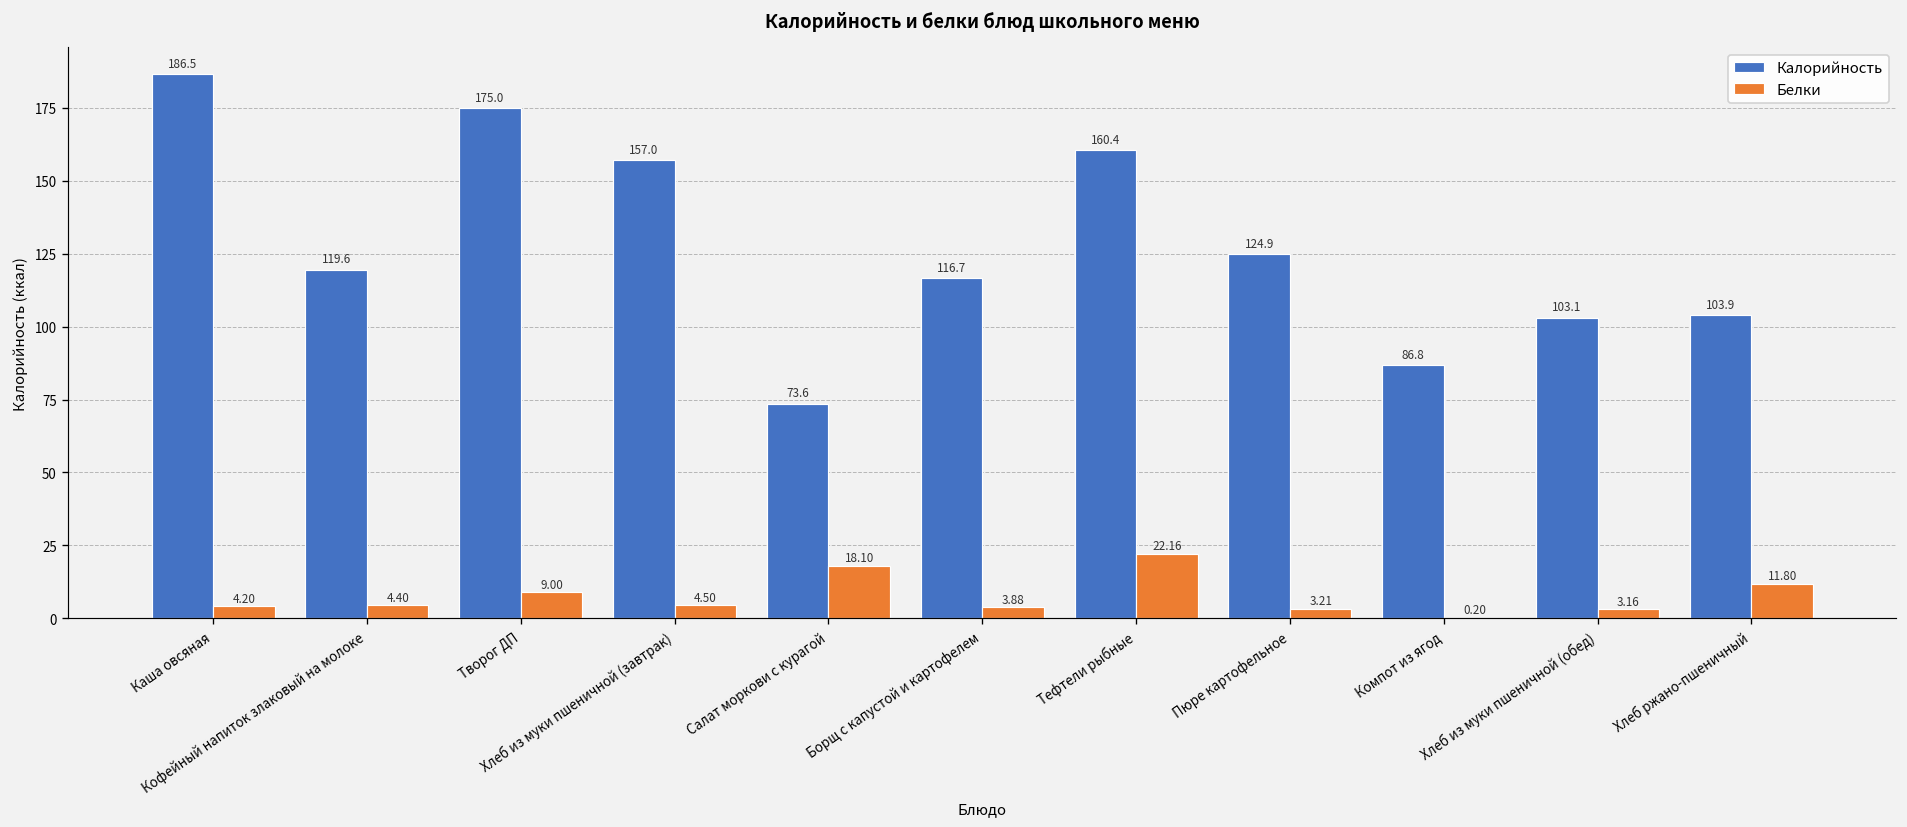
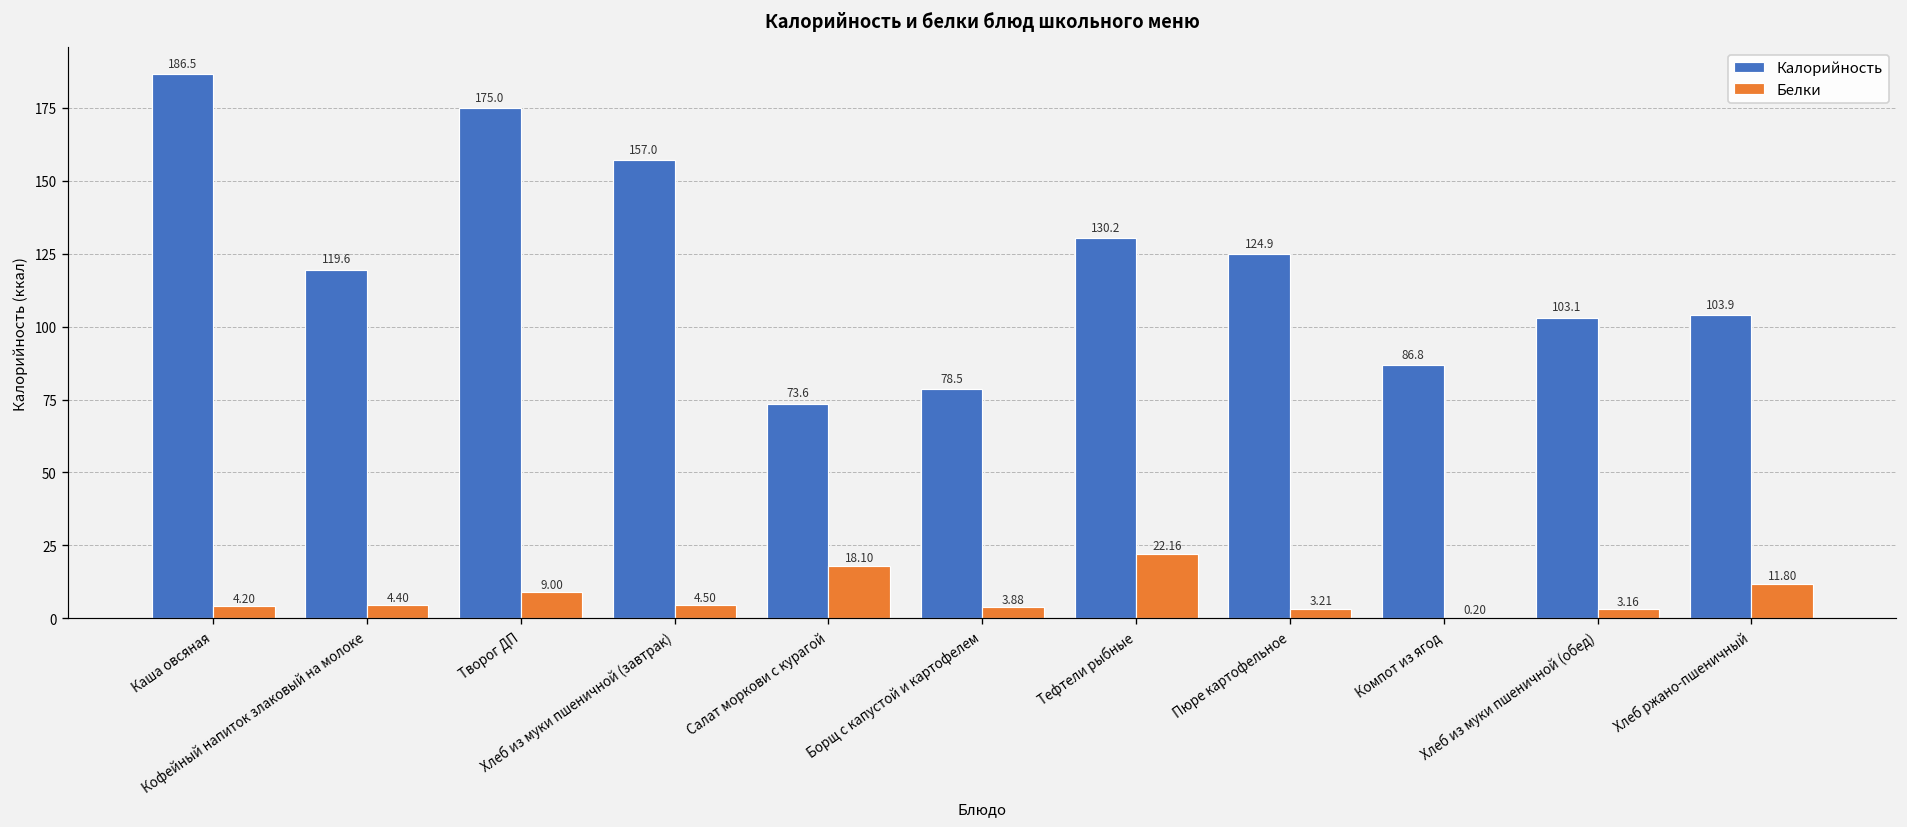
  {
    "Калорийность": {
      "Каша овсяная": 186.5,
      "Кофейный напиток злаковый на молоке": 119.6,
      "Творог ДП": 175.0,
      "Хлеб из муки пшеничной (завтрак)": 157.0,
      "Салат моркови с курагой": 73.6,
-     "Борщ с капустой и картофелем": 116.7,
-     "Тефтели рыбные": 160.4,
+     "Борщ с капустой и картофелем": 78.5,
+     "Тефтели рыбные": 130.2,
      "Пюре картофельное": 124.9,
      "Компот из ягод": 86.8,
      "Хлеб из муки пшеничной (обед)": 103.1,
      "Хлеб ржано-пшеничный": 103.9
    },
    "Белки": {
      "Каша овсяная": 4.20,
      "Кофейный напиток злаковый на молоке": 4.40,
      "Творог ДП": 9.00,
      "Хлеб из муки пшеничной (завтрак)": 4.50,
      "Салат моркови с курагой": 18.10,
      "Борщ с капустой и картофелем": 3.88,
      "Тефтели рыбные": 22.16,
      "Пюре картофельное": 3.21,
      "Компот из ягод": 0.20,
      "Хлеб из муки пшеничной (обед)": 3.16,
      "Хлеб ржано-пшеничный": 11.80
    }
  }
